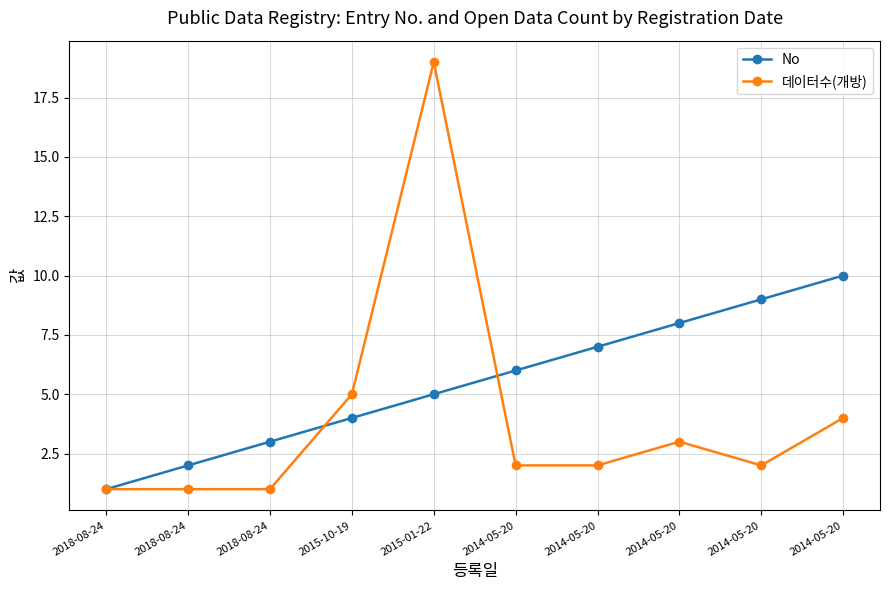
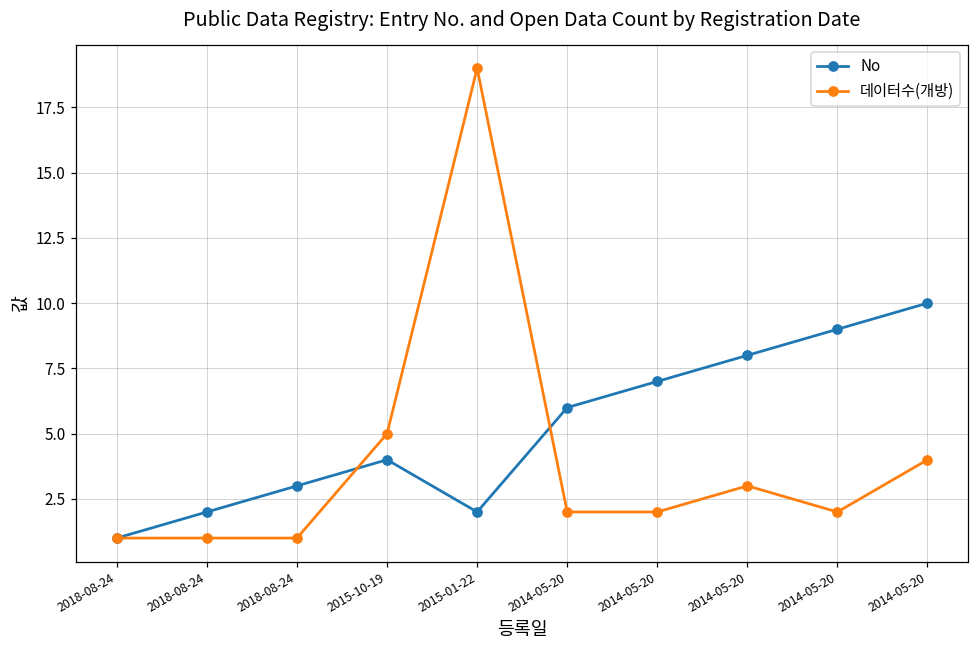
  {
    "No": {
      "2015-10-19": 4,
-     "2015-01-22": 5
+     "2015-01-22": 2
    },
    "데이터수(개방)": {
      "2015-10-19": 5,
      "2015-01-22": 19
    }
  }
